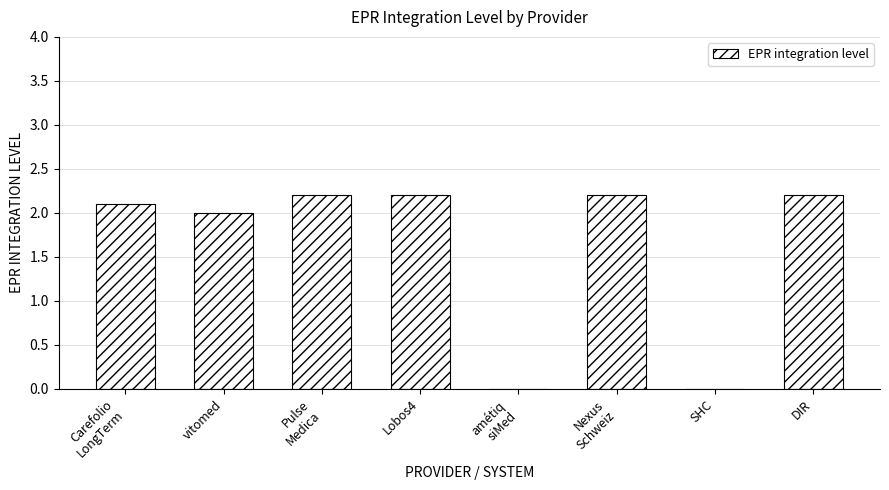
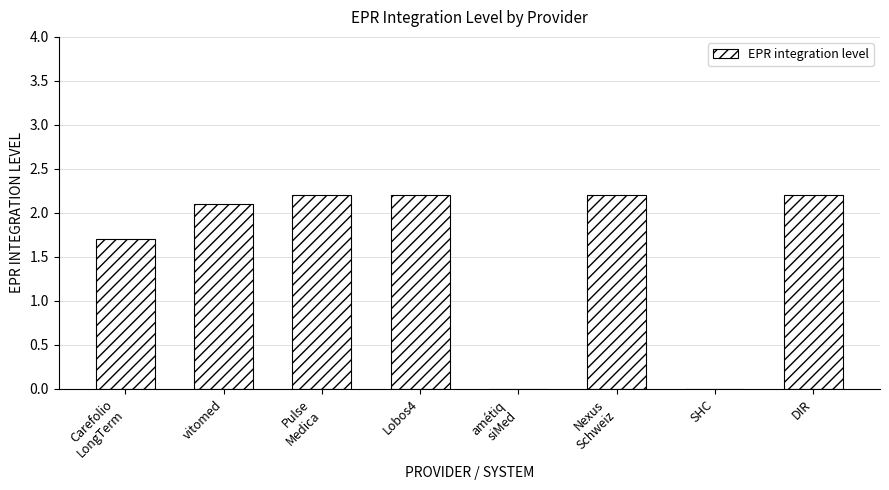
  {
-   "Carefolio LongTerm": 2.1,
-   "vitomed": 2.0,
+   "Carefolio LongTerm": 1.7,
+   "vitomed": 2.1,
    "Pulse Medica": 2.2,
    "Lobos4": 2.2,
    "amétiq siMed": 0.0,
    "Nexus Schweiz": 2.2,
    "SHC": 0.0,
    "DIR": 2.2
  }
